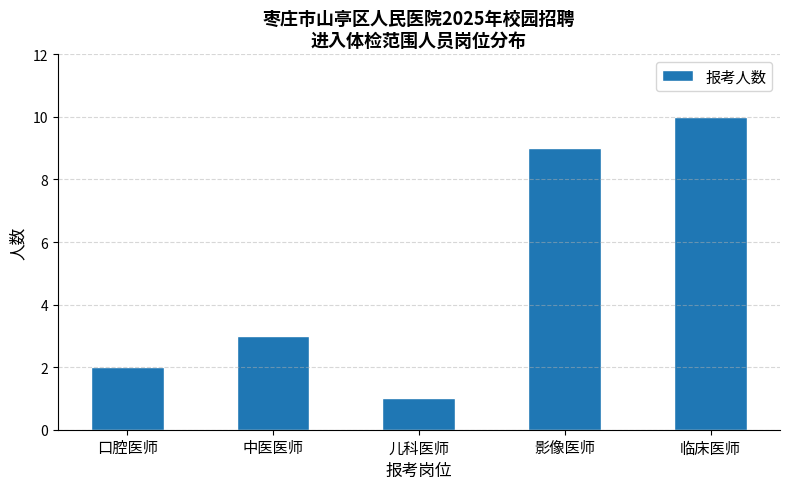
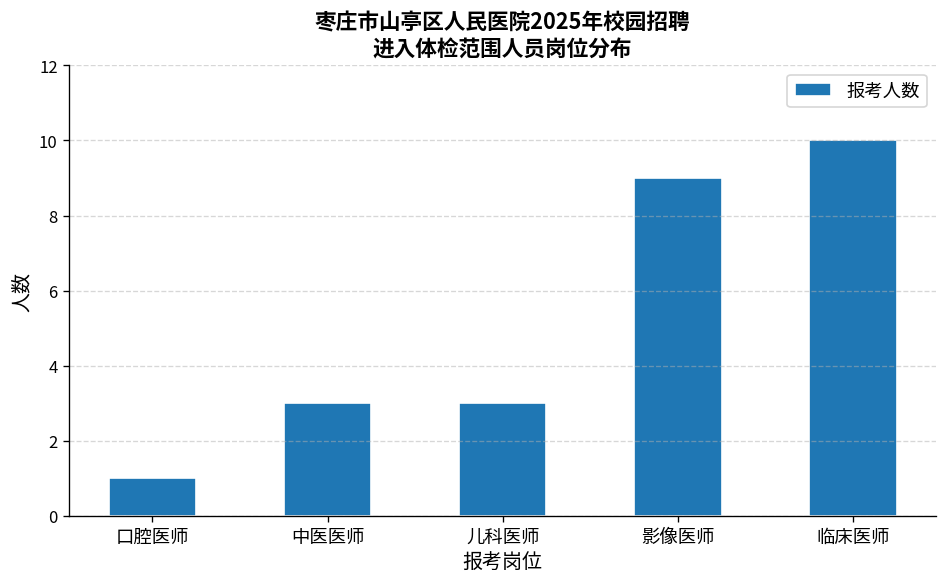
  {
-   "口腔医师": 2,
+   "口腔医师": 1,
    "中医医师": 3,
-   "儿科医师": 1,
+   "儿科医师": 3,
    "影像医师": 9,
    "临床医师": 10
  }
